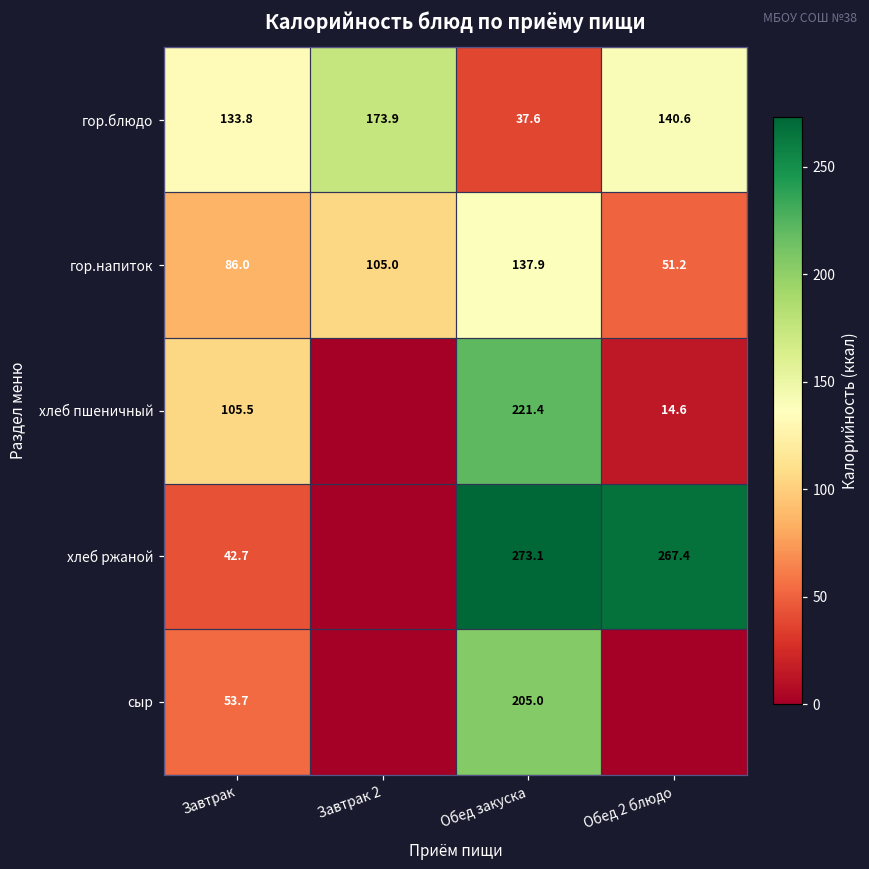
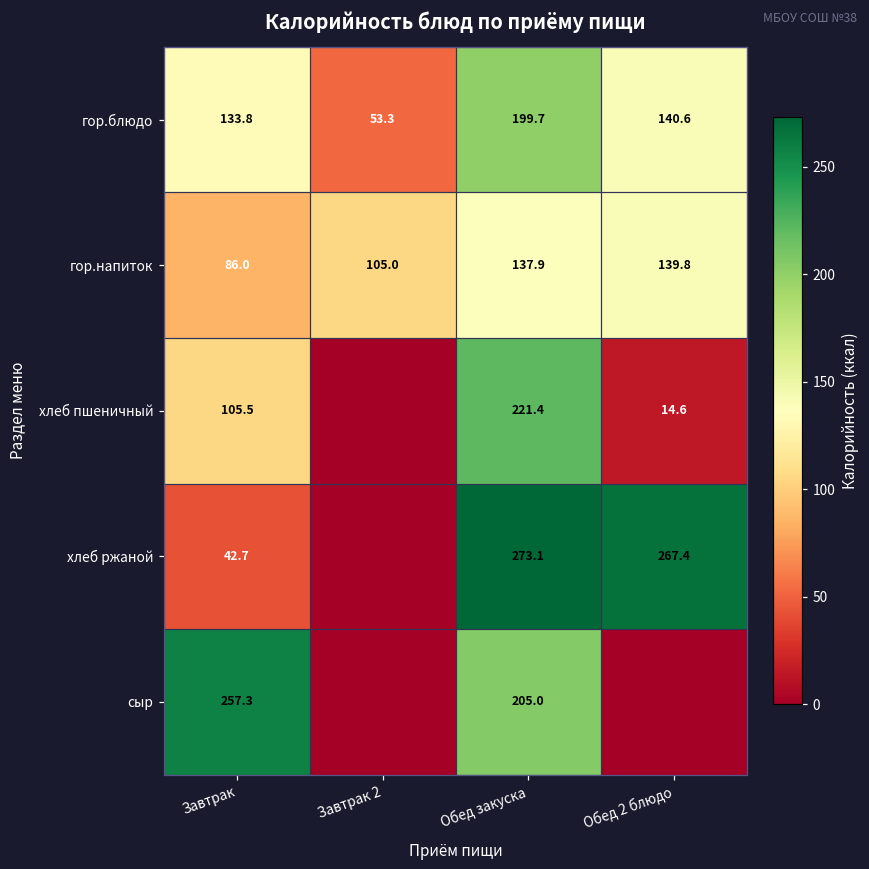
  {
    "гор.блюдо": {
      "Завтрак": 133.8,
-     "Завтрак 2": 173.9,
-     "Обед закуска": 37.6,
+     "Завтрак 2": 53.3,
+     "Обед закуска": 199.7,
      "Обед 2 блюдо": 140.6
    },
    "гор.напиток": {
      "Завтрак": 86.0,
      "Завтрак 2": 105.0,
      "Обед закуска": 137.9,
-     "Обед 2 блюдо": 51.2
+     "Обед 2 блюдо": 139.8
    },
    "хлеб пшеничный": {
      "Завтрак": 105.5,
      "Обед закуска": 221.4,
      "Обед 2 блюдо": 14.6
    },
    "хлеб ржаной": {
      "Завтрак": 42.7,
      "Обед закуска": 273.1,
      "Обед 2 блюдо": 267.4
    },
    "сыр": {
-     "Завтрак": 53.7,
+     "Завтрак": 257.3,
      "Обед закуска": 205.0
    }
  }
